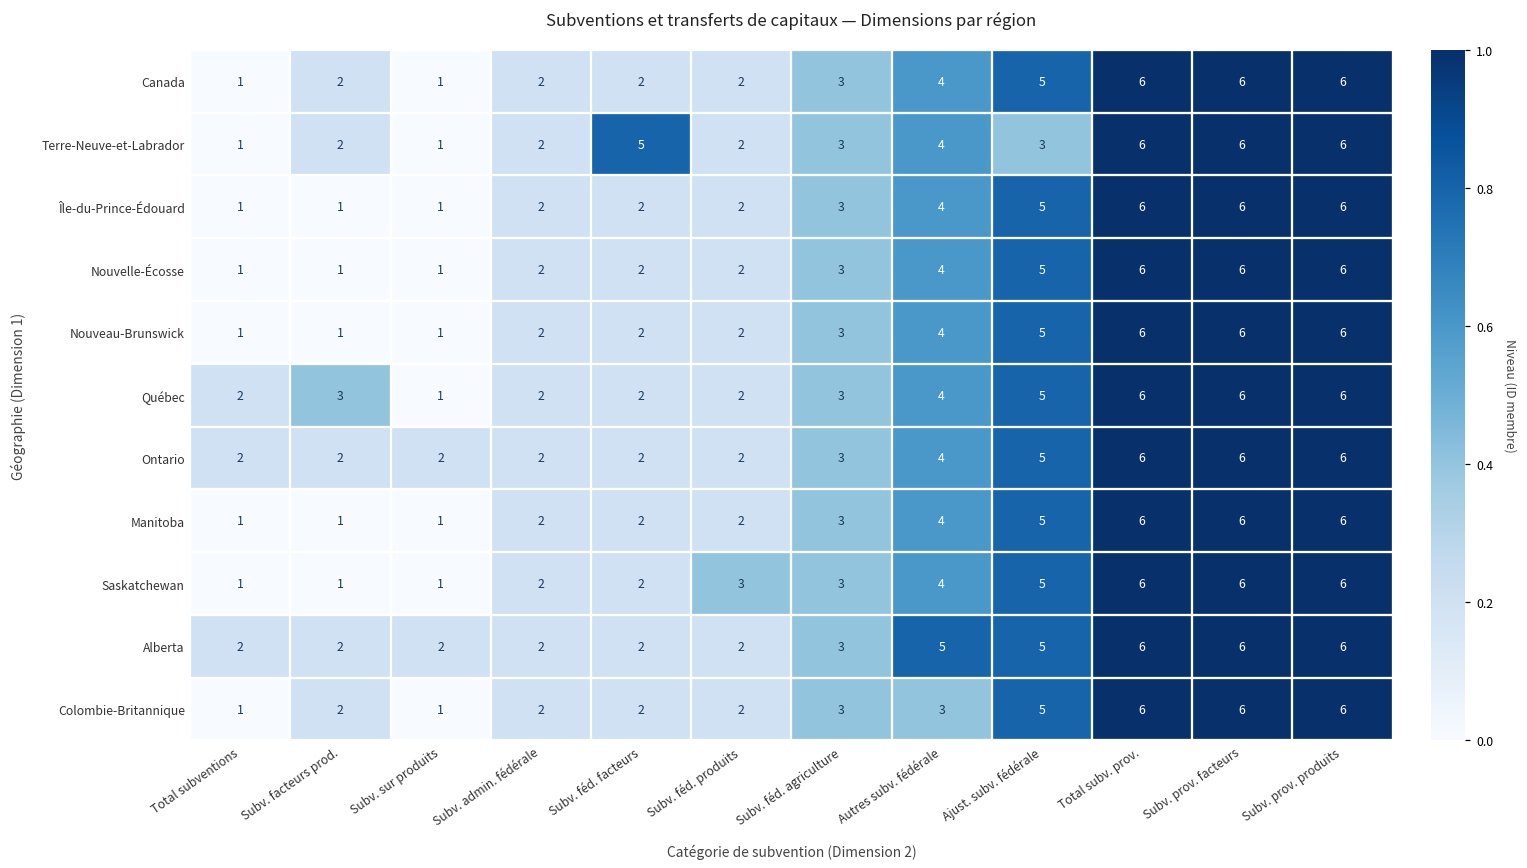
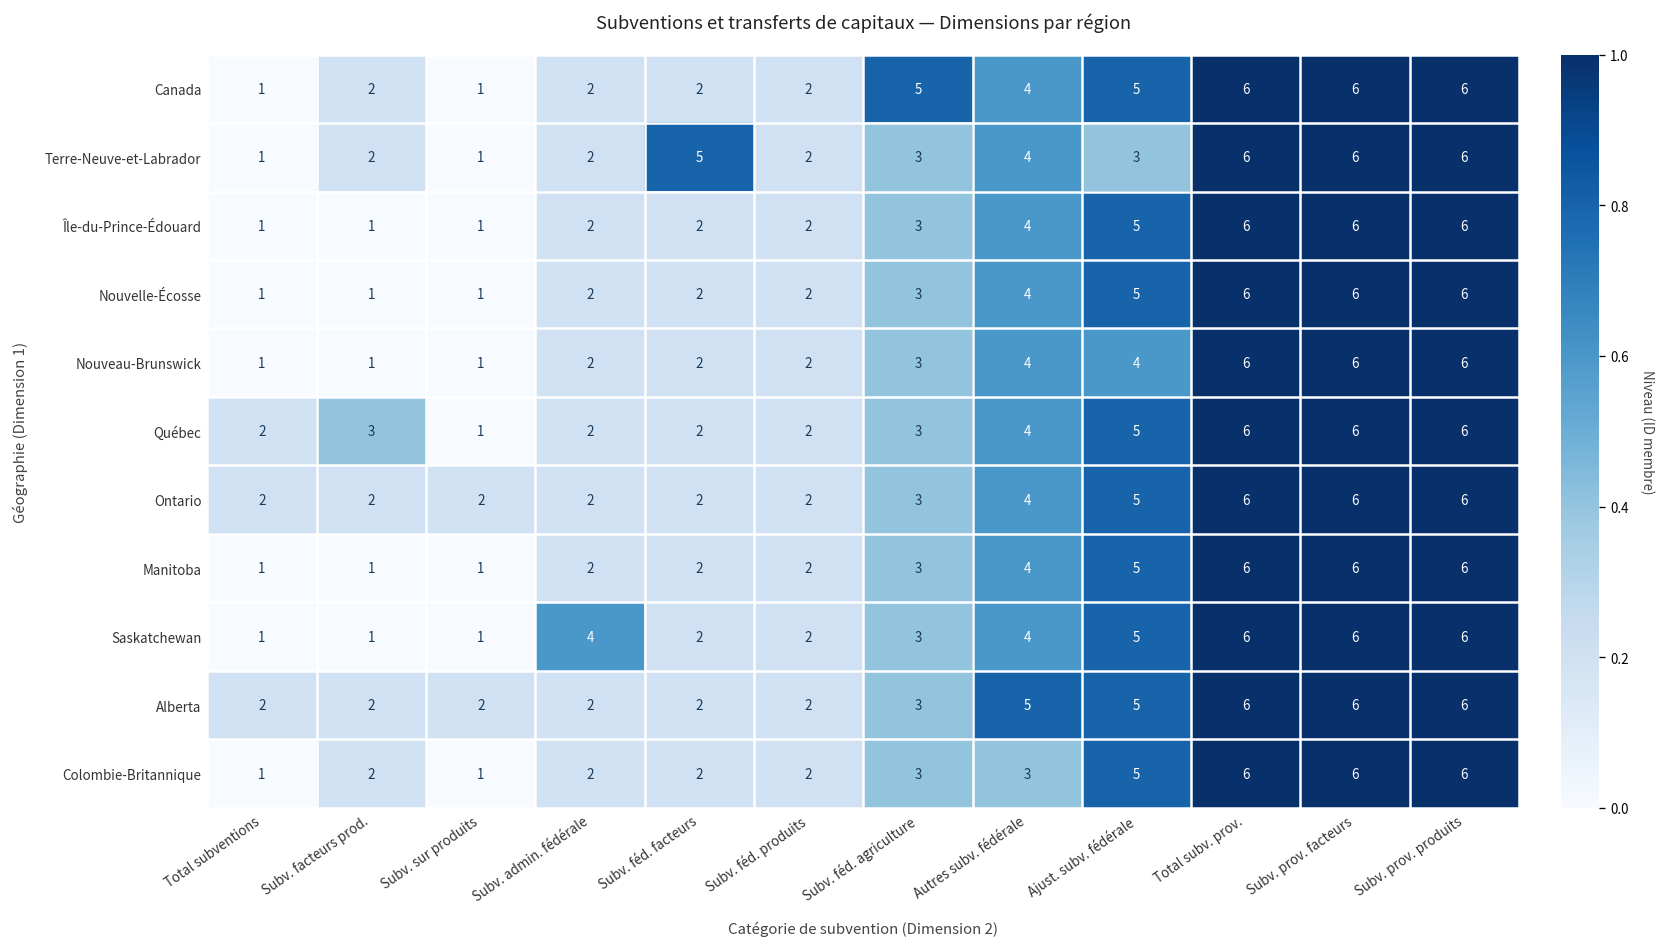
  {
    "Canada": {
      "Total subventions": 1,
      "Subv. facteurs prod.": 2,
      "Subv. sur produits": 1,
      "Subv. admin. fédérale": 2,
      "Subv. féd. facteurs": 2,
      "Subv. féd. produits": 2,
-     "Subv. féd. agriculture": 3,
+     "Subv. féd. agriculture": 5,
      "Autres subv. fédérale": 4,
      "Ajust. subv. fédérale": 5,
      "Total subv. prov.": 6,
      "Subv. prov. facteurs": 6,
      "Subv. prov. produits": 6
    },
    "Terre-Neuve-et-Labrador": {
      "Total subventions": 1,
      "Subv. facteurs prod.": 2,
      "Subv. sur produits": 1,
      "Subv. admin. fédérale": 2,
      "Subv. féd. facteurs": 5,
      "Subv. féd. produits": 2,
      "Subv. féd. agriculture": 3,
      "Autres subv. fédérale": 4,
      "Ajust. subv. fédérale": 3,
      "Total subv. prov.": 6,
      "Subv. prov. facteurs": 6,
      "Subv. prov. produits": 6
    },
    "Île-du-Prince-Édouard": {
      "Total subventions": 1,
      "Subv. facteurs prod.": 1,
      "Subv. sur produits": 1,
      "Subv. admin. fédérale": 2,
      "Subv. féd. facteurs": 2,
      "Subv. féd. produits": 2,
      "Subv. féd. agriculture": 3,
      "Autres subv. fédérale": 4,
      "Ajust. subv. fédérale": 5,
      "Total subv. prov.": 6,
      "Subv. prov. facteurs": 6,
      "Subv. prov. produits": 6
    },
    "Nouvelle-Écosse": {
      "Total subventions": 1,
      "Subv. facteurs prod.": 1,
      "Subv. sur produits": 1,
      "Subv. admin. fédérale": 2,
      "Subv. féd. facteurs": 2,
      "Subv. féd. produits": 2,
      "Subv. féd. agriculture": 3,
      "Autres subv. fédérale": 4,
      "Ajust. subv. fédérale": 5,
      "Total subv. prov.": 6,
      "Subv. prov. facteurs": 6,
      "Subv. prov. produits": 6
    },
    "Nouveau-Brunswick": {
      "Total subventions": 1,
      "Subv. facteurs prod.": 1,
      "Subv. sur produits": 1,
      "Subv. admin. fédérale": 2,
      "Subv. féd. facteurs": 2,
      "Subv. féd. produits": 2,
      "Subv. féd. agriculture": 3,
      "Autres subv. fédérale": 4,
-     "Ajust. subv. fédérale": 5,
+     "Ajust. subv. fédérale": 4,
      "Total subv. prov.": 6,
      "Subv. prov. facteurs": 6,
      "Subv. prov. produits": 6
    },
    "Québec": {
      "Total subventions": 2,
      "Subv. facteurs prod.": 3,
      "Subv. sur produits": 1,
      "Subv. admin. fédérale": 2,
      "Subv. féd. facteurs": 2,
      "Subv. féd. produits": 2,
      "Subv. féd. agriculture": 3,
      "Autres subv. fédérale": 4,
      "Ajust. subv. fédérale": 5,
      "Total subv. prov.": 6,
      "Subv. prov. facteurs": 6,
      "Subv. prov. produits": 6
    },
    "Ontario": {
      "Total subventions": 2,
      "Subv. facteurs prod.": 2,
      "Subv. sur produits": 2,
      "Subv. admin. fédérale": 2,
      "Subv. féd. facteurs": 2,
      "Subv. féd. produits": 2,
      "Subv. féd. agriculture": 3,
      "Autres subv. fédérale": 4,
      "Ajust. subv. fédérale": 5,
      "Total subv. prov.": 6,
      "Subv. prov. facteurs": 6,
      "Subv. prov. produits": 6
    },
    "Manitoba": {
      "Total subventions": 1,
      "Subv. facteurs prod.": 1,
      "Subv. sur produits": 1,
      "Subv. admin. fédérale": 2,
      "Subv. féd. facteurs": 2,
      "Subv. féd. produits": 2,
      "Subv. féd. agriculture": 3,
      "Autres subv. fédérale": 4,
      "Ajust. subv. fédérale": 5,
      "Total subv. prov.": 6,
      "Subv. prov. facteurs": 6,
      "Subv. prov. produits": 6
    },
    "Saskatchewan": {
      "Total subventions": 1,
      "Subv. facteurs prod.": 1,
      "Subv. sur produits": 1,
-     "Subv. admin. fédérale": 2,
+     "Subv. admin. fédérale": 4,
      "Subv. féd. facteurs": 2,
-     "Subv. féd. produits": 3,
+     "Subv. féd. produits": 2,
      "Subv. féd. agriculture": 3,
      "Autres subv. fédérale": 4,
      "Ajust. subv. fédérale": 5,
      "Total subv. prov.": 6,
      "Subv. prov. facteurs": 6,
      "Subv. prov. produits": 6
    },
    "Alberta": {
      "Total subventions": 2,
      "Subv. facteurs prod.": 2,
      "Subv. sur produits": 2,
      "Subv. admin. fédérale": 2,
      "Subv. féd. facteurs": 2,
      "Subv. féd. produits": 2,
      "Subv. féd. agriculture": 3,
      "Autres subv. fédérale": 5,
      "Ajust. subv. fédérale": 5,
      "Total subv. prov.": 6,
      "Subv. prov. facteurs": 6,
      "Subv. prov. produits": 6
    },
    "Colombie-Britannique": {
      "Total subventions": 1,
      "Subv. facteurs prod.": 2,
      "Subv. sur produits": 1,
      "Subv. admin. fédérale": 2,
      "Subv. féd. facteurs": 2,
      "Subv. féd. produits": 2,
      "Subv. féd. agriculture": 3,
      "Autres subv. fédérale": 3,
      "Ajust. subv. fédérale": 5,
      "Total subv. prov.": 6,
      "Subv. prov. facteurs": 6,
      "Subv. prov. produits": 6
    }
  }
